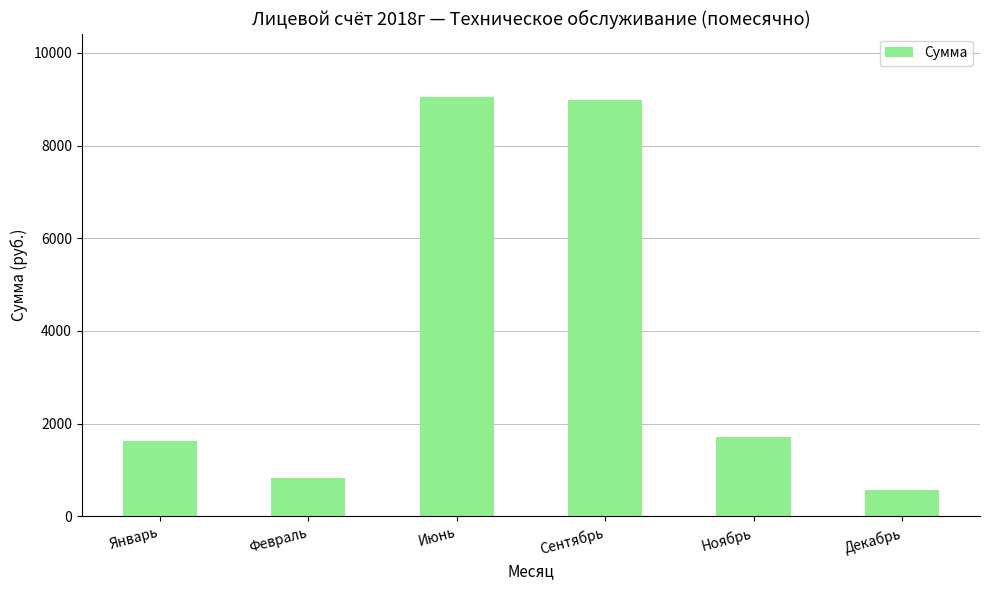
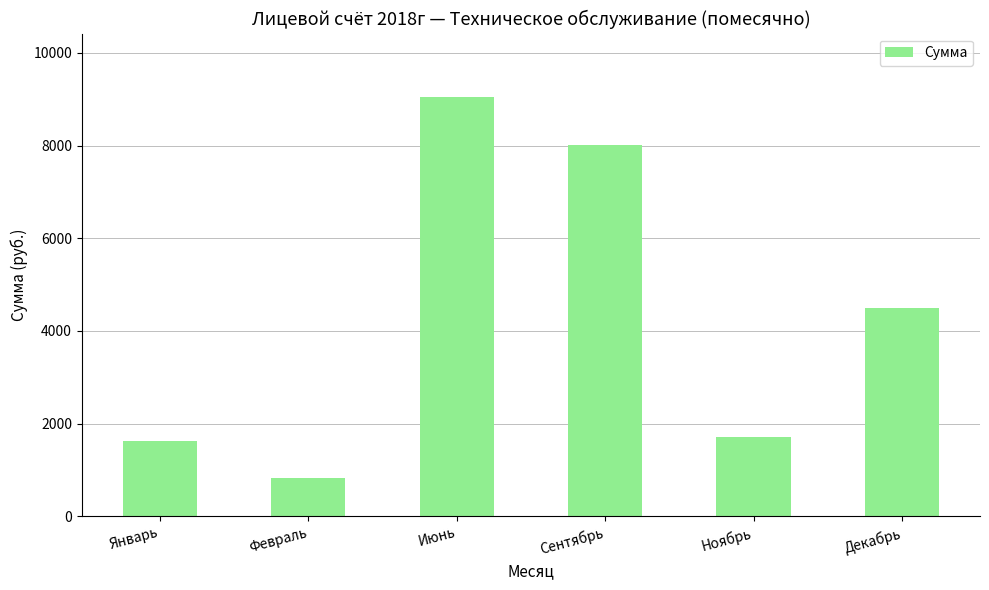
  {
    "Январь": 1600,
    "Февраль": 800,
    "Июнь": 9100,
-   "Сентябрь": 9000,
+   "Сентябрь": 8000,
    "Ноябрь": 1700,
-   "Декабрь": 600
+   "Декабрь": 4500
  }
